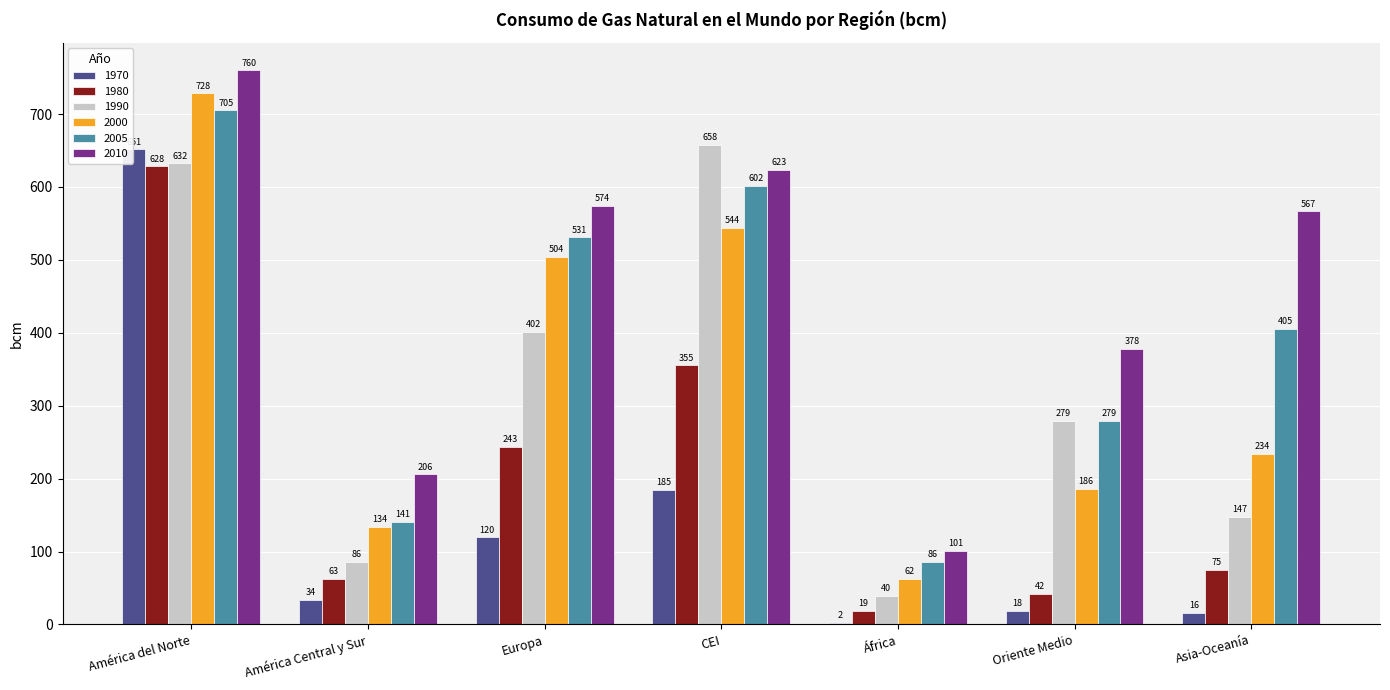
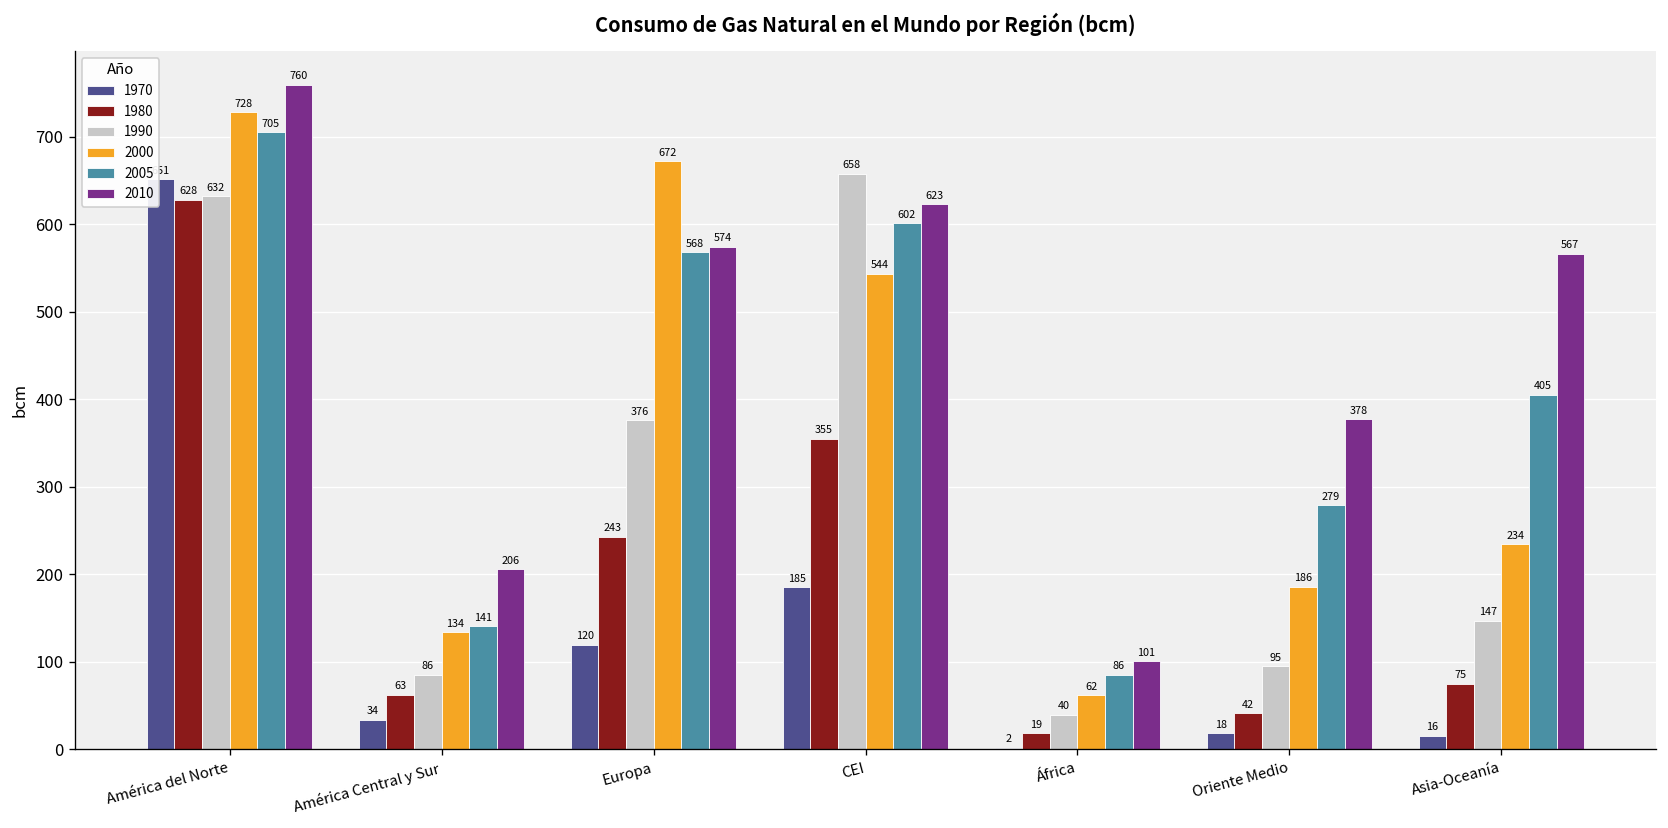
  {
    "1980": {
      "América del Norte": 628,
      "América Central y Sur": 63,
      "Europa": 243,
      "CEI": 355,
      "África": 19,
      "Oriente Medio": 42,
      "Asia-Oceanía": 75
    },
    "1990": {
      "América del Norte": 632,
      "América Central y Sur": 86,
-     "Europa": 402,
+     "Europa": 376,
      "CEI": 658,
      "África": 40,
-     "Oriente Medio": 279,
+     "Oriente Medio": 95,
      "Asia-Oceanía": 147
    },
    "2000": {
      "América del Norte": 728,
      "América Central y Sur": 134,
-     "Europa": 504,
+     "Europa": 672,
      "CEI": 544,
      "África": 62,
      "Oriente Medio": 186,
      "Asia-Oceanía": 234
    },
    "2005": {
      "América del Norte": 705,
      "América Central y Sur": 141,
-     "Europa": 531,
+     "Europa": 568,
      "CEI": 602,
      "África": 86,
      "Oriente Medio": 279,
      "Asia-Oceanía": 405
    }
  }
